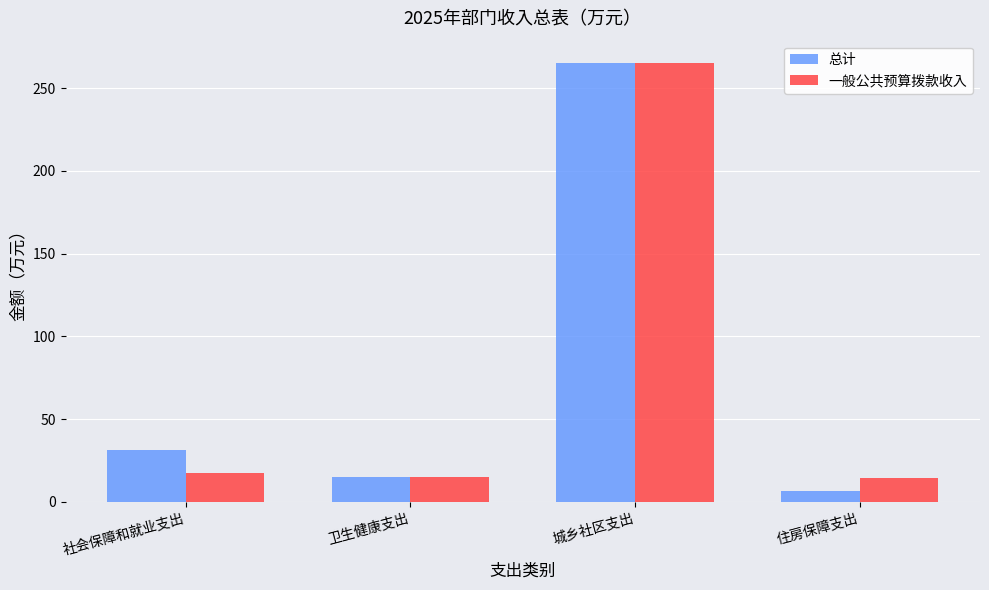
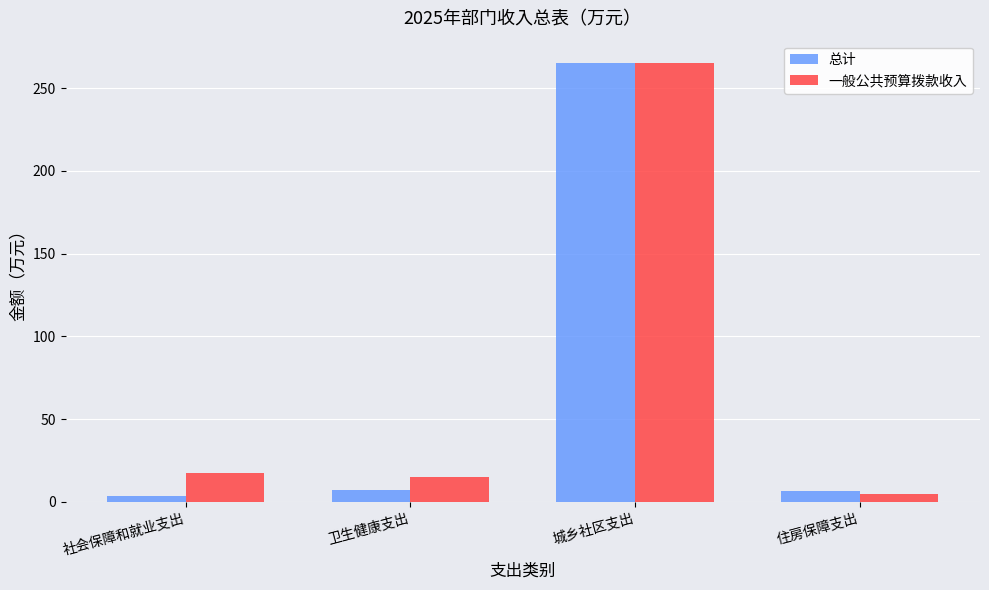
  {
    "总计": {
-     "社会保障和就业支出": 32,
-     "卫生健康支出": 15,
+     "社会保障和就业支出": 3,
+     "卫生健康支出": 7,
      "城乡社区支出": 265,
      "住房保障支出": 7
    },
    "一般公共预算拨款收入": {
      "社会保障和就业支出": 17,
      "卫生健康支出": 15,
      "城乡社区支出": 265,
-     "住房保障支出": 14
+     "住房保障支出": 5
    }
  }
